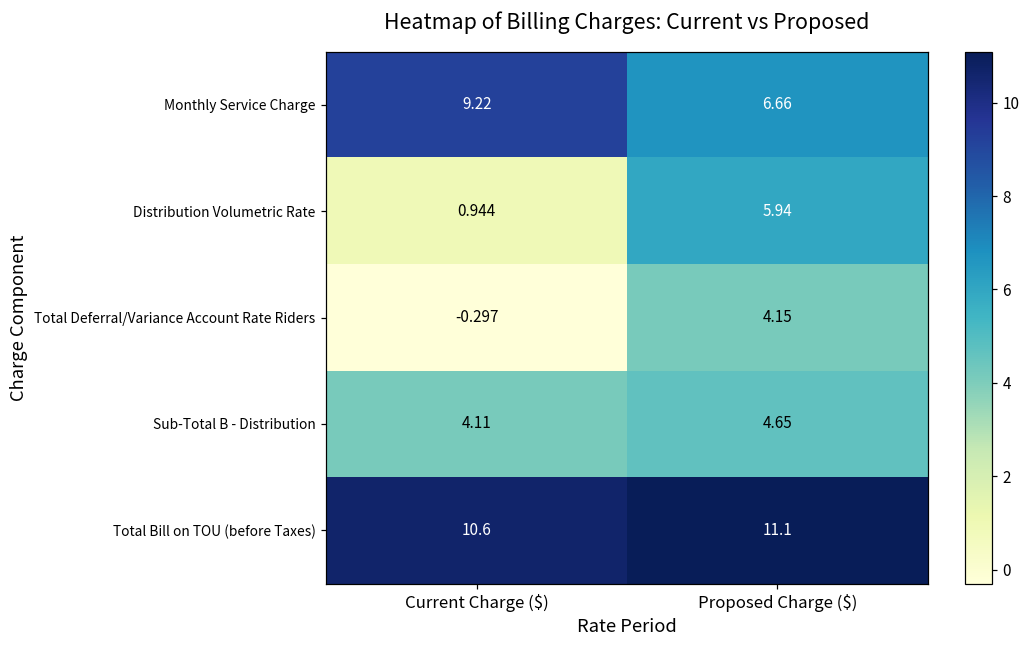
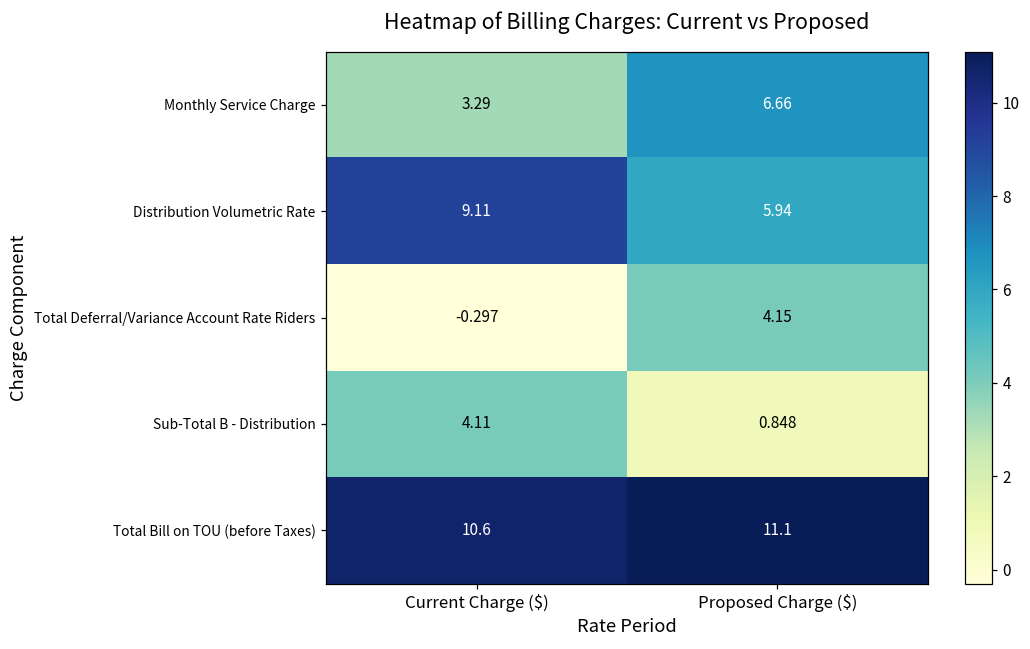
  {
    "Monthly Service Charge": {
-     "Current Charge ($)": 9.22,
+     "Current Charge ($)": 3.29,
      "Proposed Charge ($)": 6.66
    },
    "Distribution Volumetric Rate": {
-     "Current Charge ($)": 0.944,
+     "Current Charge ($)": 9.11,
      "Proposed Charge ($)": 5.94
    },
    "Total Deferral/Variance Account Rate Riders": {
      "Current Charge ($)": -0.297,
      "Proposed Charge ($)": 4.15
    },
    "Sub-Total B - Distribution": {
      "Current Charge ($)": 4.11,
-     "Proposed Charge ($)": 4.65
+     "Proposed Charge ($)": 0.848
    },
    "Total Bill on TOU (before Taxes)": {
      "Current Charge ($)": 10.6,
      "Proposed Charge ($)": 11.1
    }
  }
